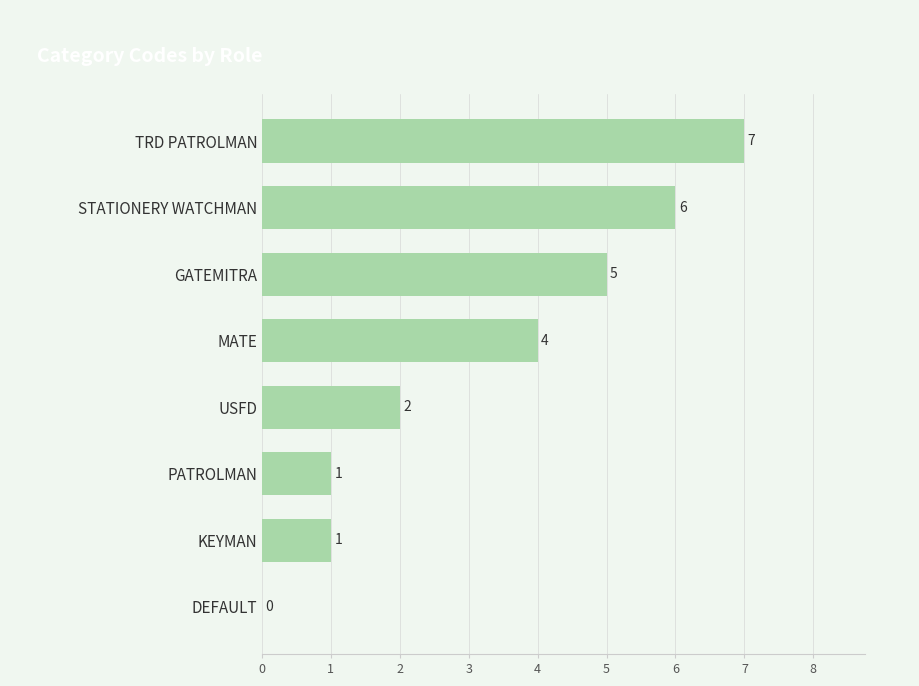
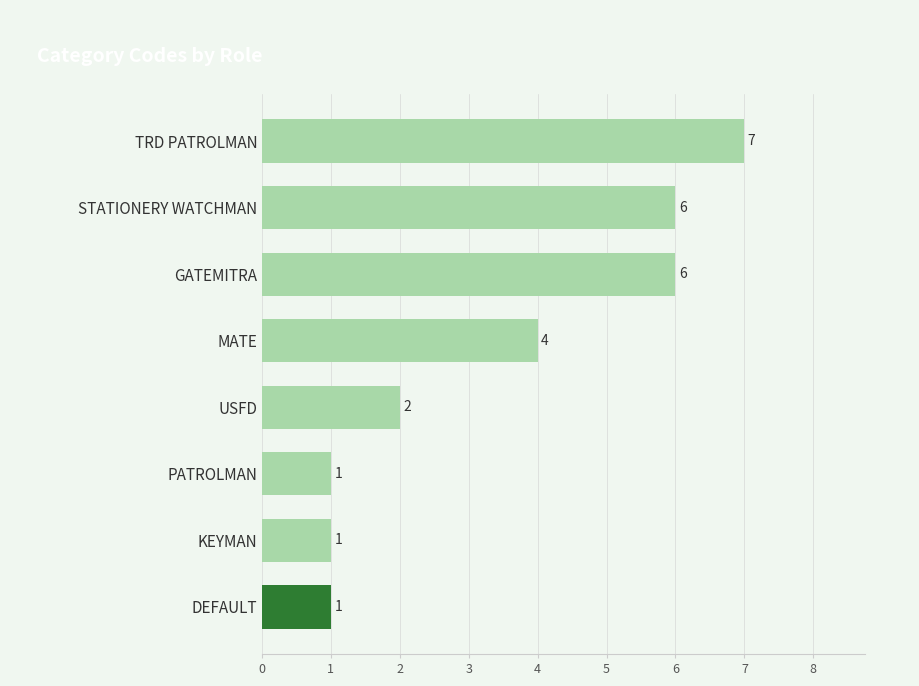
  {
    "TRD PATROLMAN": 7,
    "STATIONERY WATCHMAN": 6,
-   "GATEMITRA": 5,
+   "GATEMITRA": 6,
    "MATE": 4,
    "USFD": 2,
    "PATROLMAN": 1,
    "KEYMAN": 1,
-   "DEFAULT": 0
+   "DEFAULT": 1
  }
